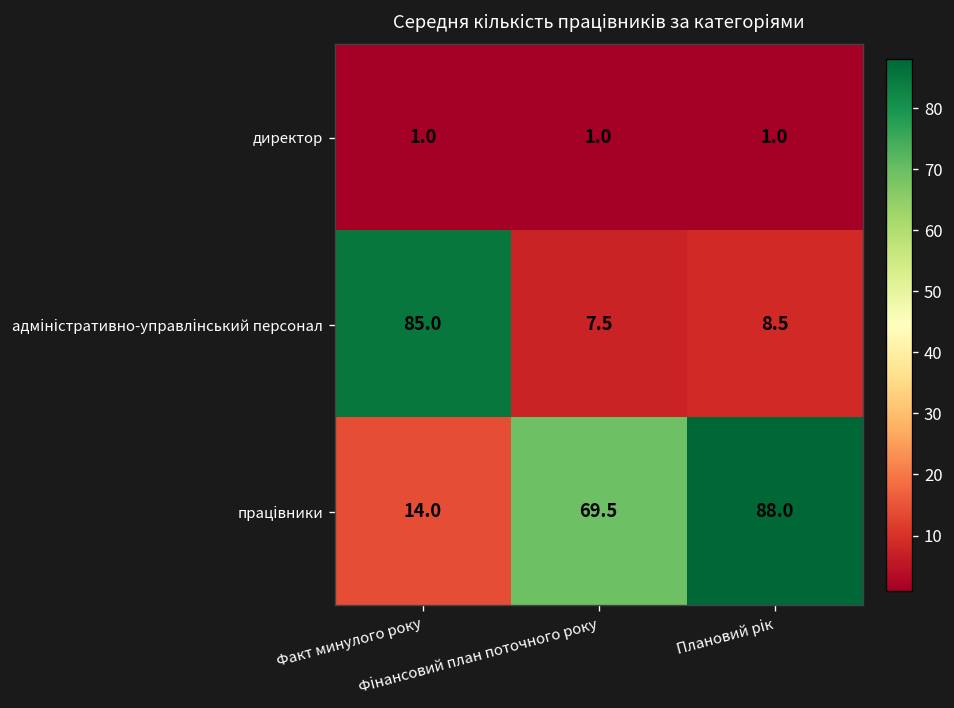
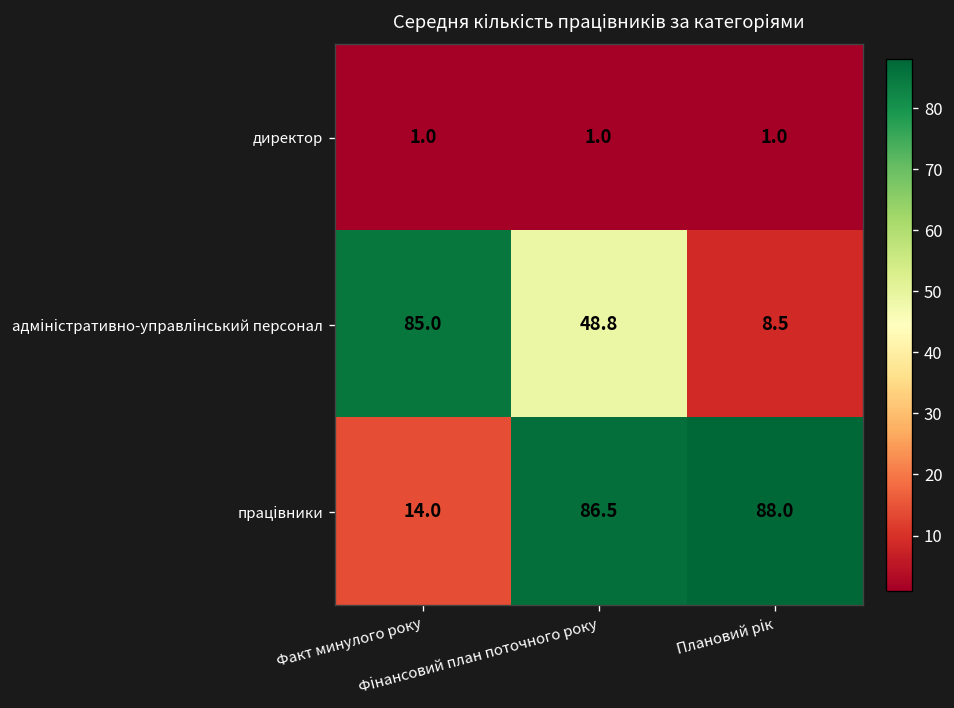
  {
    "директор": {
      "Факт минулого року": 1.0,
      "Фінансовий план поточного року": 1.0,
      "Плановий рік": 1.0
    },
    "адміністративно-управлінський персонал": {
      "Факт минулого року": 85.0,
-     "Фінансовий план поточного року": 7.5,
+     "Фінансовий план поточного року": 48.8,
      "Плановий рік": 8.5
    },
    "працівники": {
      "Факт минулого року": 14.0,
-     "Фінансовий план поточного року": 69.5,
+     "Фінансовий план поточного року": 86.5,
      "Плановий рік": 88.0
    }
  }
